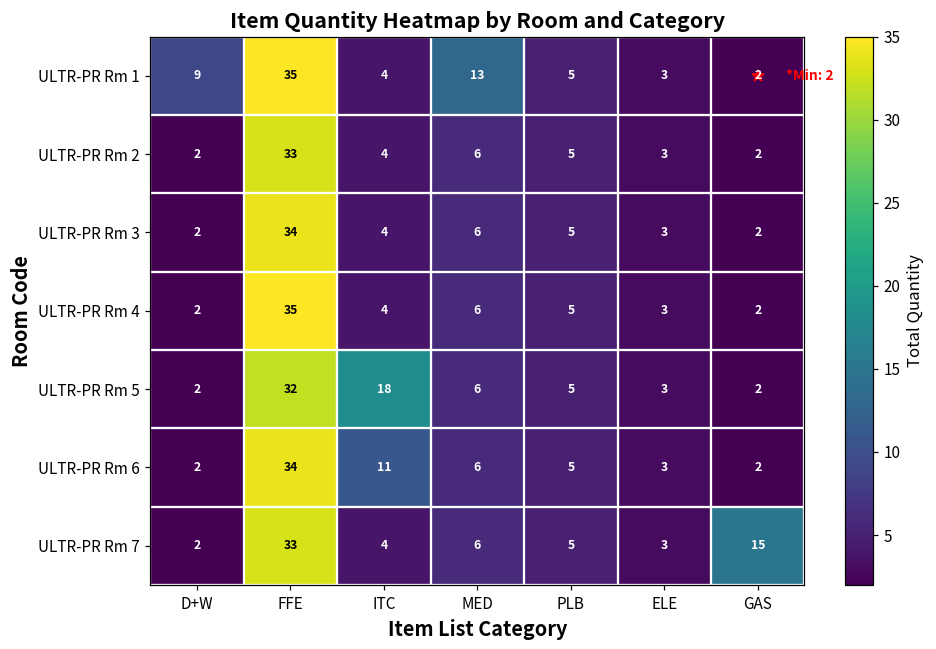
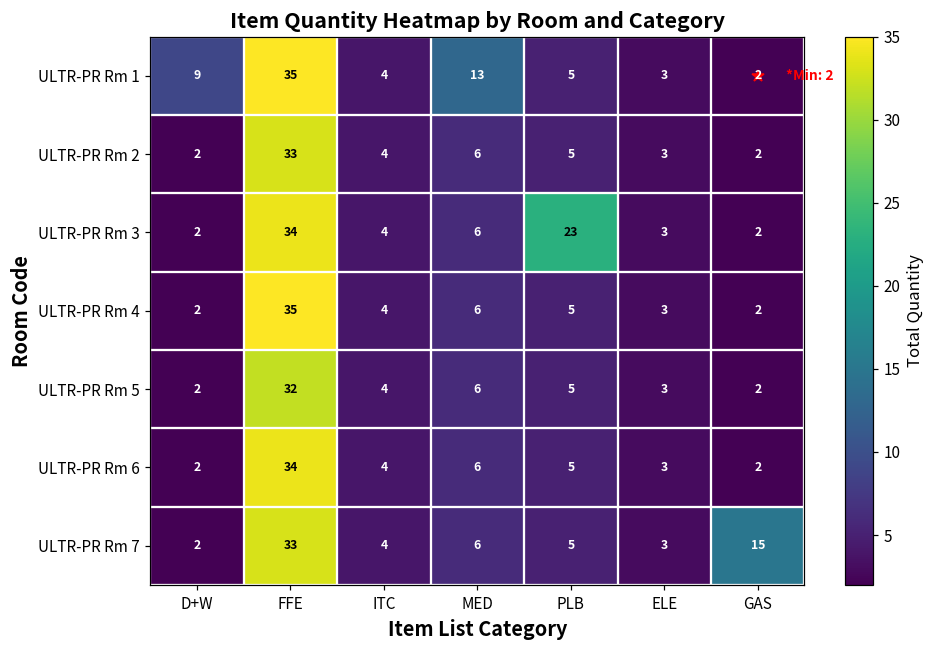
  {
    "ULTR-PR Rm 1": {
      "D+W": 9,
      "FFE": 35,
      "ITC": 4,
      "MED": 13,
      "PLB": 5,
      "ELE": 3
    },
    "ULTR-PR Rm 2": {
      "D+W": 2,
      "FFE": 33,
      "ITC": 4,
      "MED": 6,
      "PLB": 5,
      "ELE": 3,
      "GAS": 2
    },
    "ULTR-PR Rm 3": {
      "D+W": 2,
      "FFE": 34,
      "ITC": 4,
      "MED": 6,
-     "PLB": 5,
+     "PLB": 23,
      "ELE": 3,
      "GAS": 2
    },
    "ULTR-PR Rm 4": {
      "D+W": 2,
      "FFE": 35,
      "ITC": 4,
      "MED": 6,
      "PLB": 5,
      "ELE": 3,
      "GAS": 2
    },
    "ULTR-PR Rm 5": {
      "D+W": 2,
      "FFE": 32,
-     "ITC": 18,
+     "ITC": 4,
      "MED": 6,
      "PLB": 5,
      "ELE": 3,
      "GAS": 2
    },
    "ULTR-PR Rm 6": {
      "D+W": 2,
      "FFE": 34,
-     "ITC": 11,
+     "ITC": 4,
      "MED": 6,
      "PLB": 5,
      "ELE": 3,
      "GAS": 2
    },
    "ULTR-PR Rm 7": {
      "D+W": 2,
      "FFE": 33,
      "ITC": 4,
      "MED": 6,
      "PLB": 5,
      "ELE": 3,
      "GAS": 15
    }
  }
